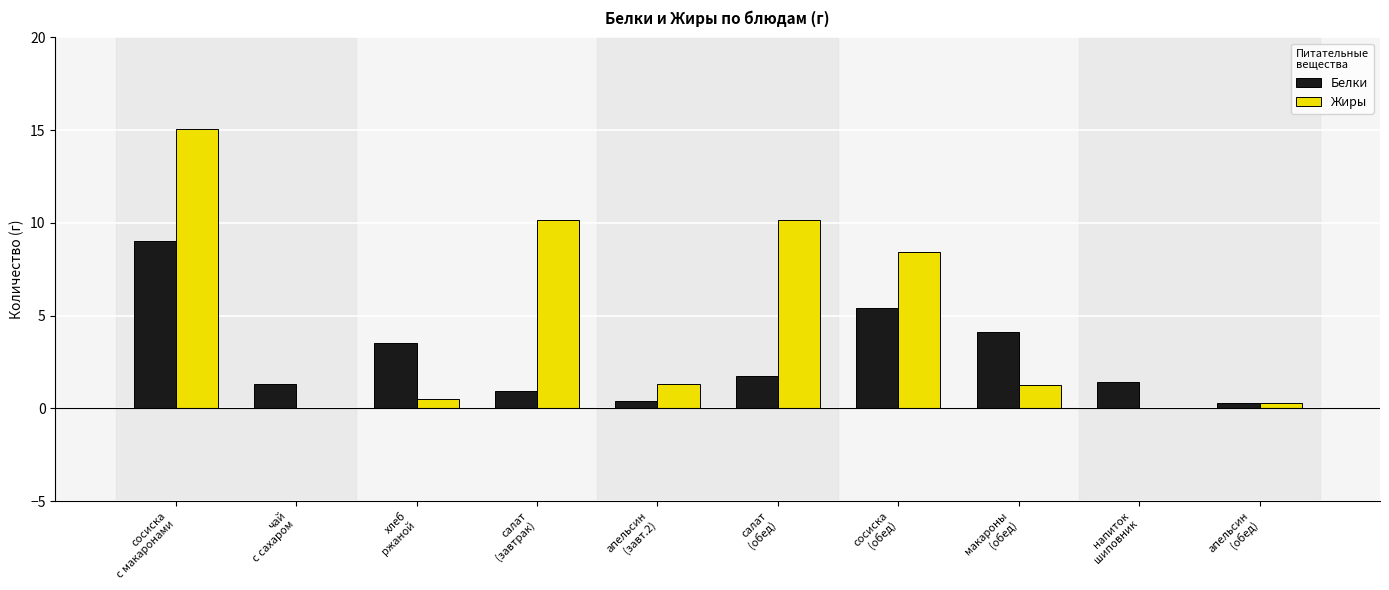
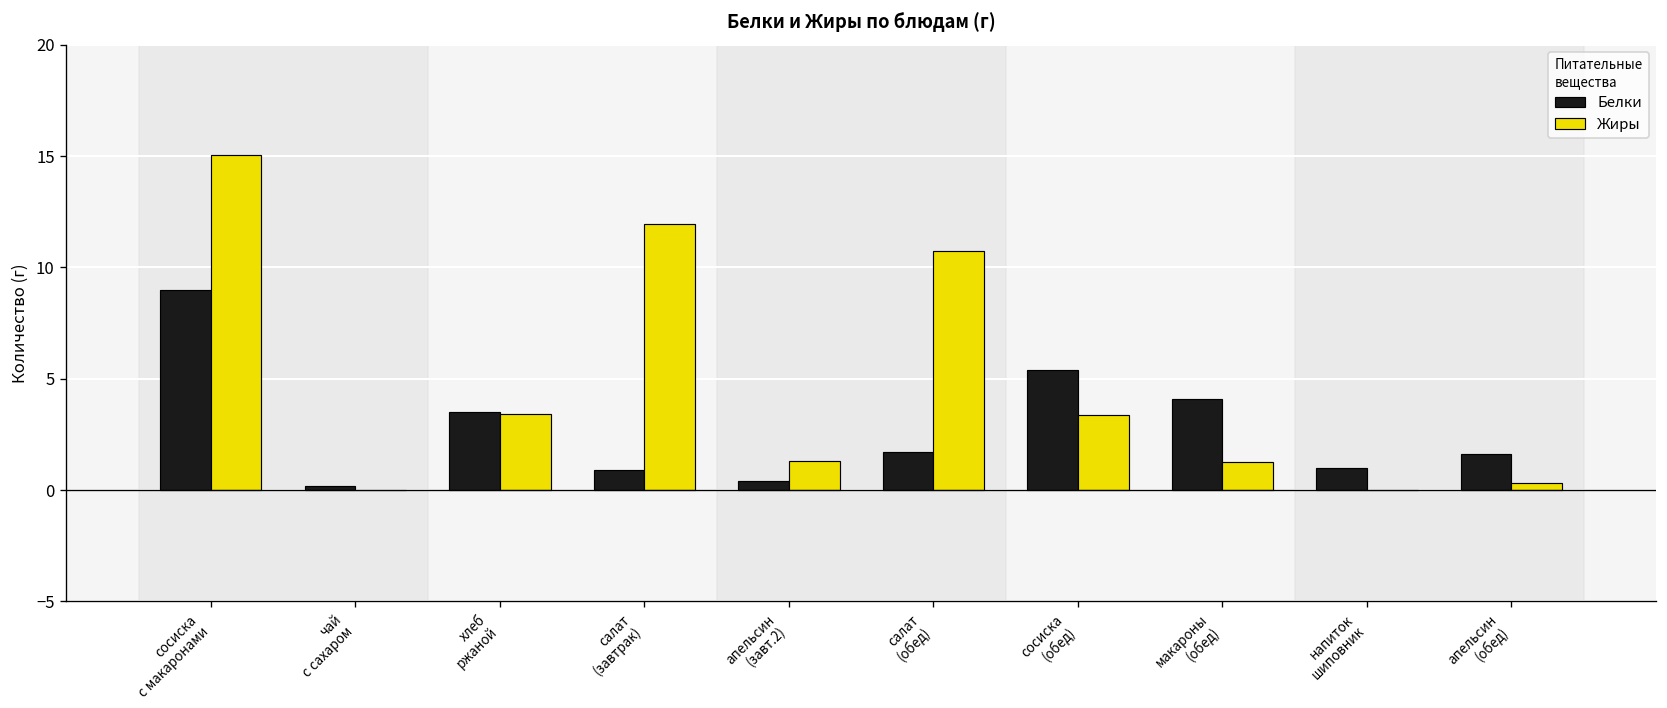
  {
    "Белки": {
      "сосиска с макаронами": 9.0,
-     "чай с сахаром": 1.3,
+     "чай с сахаром": 0.2,
      "хлеб ржаной": 3.5,
      "салат (завтрак)": 0.9,
      "апельсин (завт.2)": 0.4,
      "салат (обед)": 1.7,
      "сосиска (обед)": 5.4,
      "макароны (обед)": 4.1,
-     "напиток шиповник": 1.4,
-     "апельсин (обед)": 0.3
+     "напиток шиповник": 1.0,
+     "апельсин (обед)": 1.6
    },
    "Жиры": {
      "сосиска с макаронами": 15.1,
      "чай с сахаром": 0.0,
-     "хлеб ржаной": 0.5,
-     "салат (завтрак)": 10.1,
+     "хлеб ржаной": 3.4,
+     "салат (завтрак)": 12.0,
      "апельсин (завт.2)": 1.3,
-     "салат (обед)": 10.1,
-     "сосиска (обед)": 8.4,
+     "салат (обед)": 10.7,
+     "сосиска (обед)": 3.4,
      "макароны (обед)": 1.3,
      "напиток шиповник": 0.0,
      "апельсин (обед)": 0.3
    }
  }
